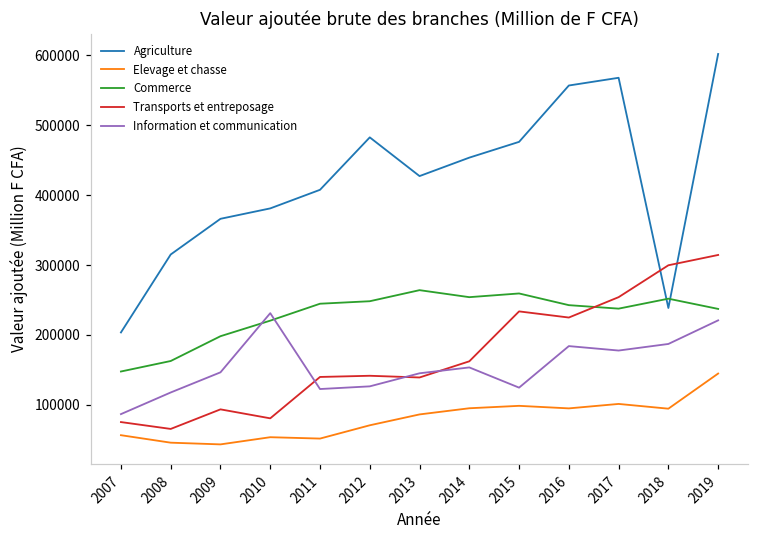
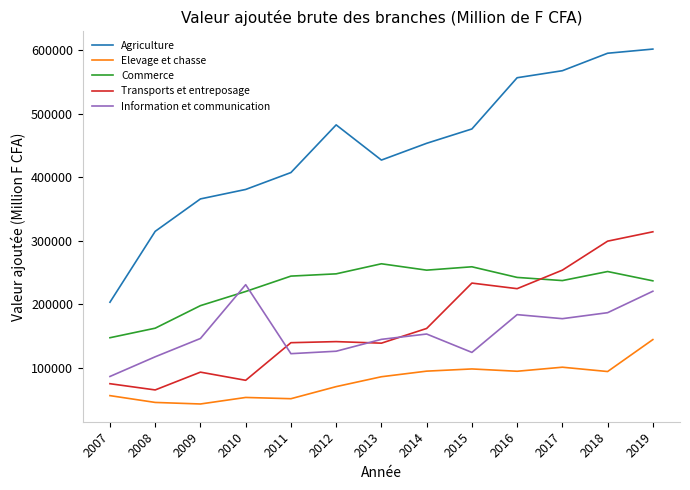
  {
    "Agriculture": {
      "2007": 200000,
      "2008": 320000,
      "2009": 370000,
      "2010": 380000,
      "2011": 410000,
      "2012": 480000,
      "2013": 430000,
      "2014": 450000,
      "2015": 480000,
      "2016": 560000,
      "2017": 570000,
-     "2018": 240000,
+     "2018": 600000,
      "2019": 600000
    },
    "Elevage et chasse": {
      "2007": 60000,
      "2008": 50000,
      "2009": 40000,
      "2010": 50000,
      "2011": 50000,
      "2012": 70000,
      "2013": 90000,
      "2014": 100000,
      "2015": 100000,
      "2016": 90000,
      "2017": 100000,
      "2018": 90000,
      "2019": 140000
    },
    "Commerce": {
      "2007": 150000,
      "2008": 160000,
      "2009": 200000,
      "2010": 220000,
      "2011": 240000,
      "2012": 250000,
      "2013": 260000,
      "2014": 250000,
      "2015": 260000,
      "2016": 240000,
      "2017": 240000,
      "2018": 250000,
      "2019": 240000
    },
    "Transports et entreposage": {
      "2007": 80000,
      "2008": 70000,
      "2009": 90000,
      "2010": 80000,
      "2011": 140000,
      "2012": 140000,
      "2013": 140000,
      "2014": 160000,
      "2015": 230000,
      "2016": 220000,
      "2017": 250000,
      "2018": 300000,
      "2019": 310000
    },
    "Information et communication": {
      "2007": 90000,
      "2008": 120000,
      "2009": 150000,
      "2010": 230000,
      "2011": 120000,
      "2012": 130000,
      "2013": 150000,
      "2014": 150000,
      "2015": 120000,
      "2016": 180000,
      "2017": 180000,
      "2018": 190000,
      "2019": 220000
    }
  }
